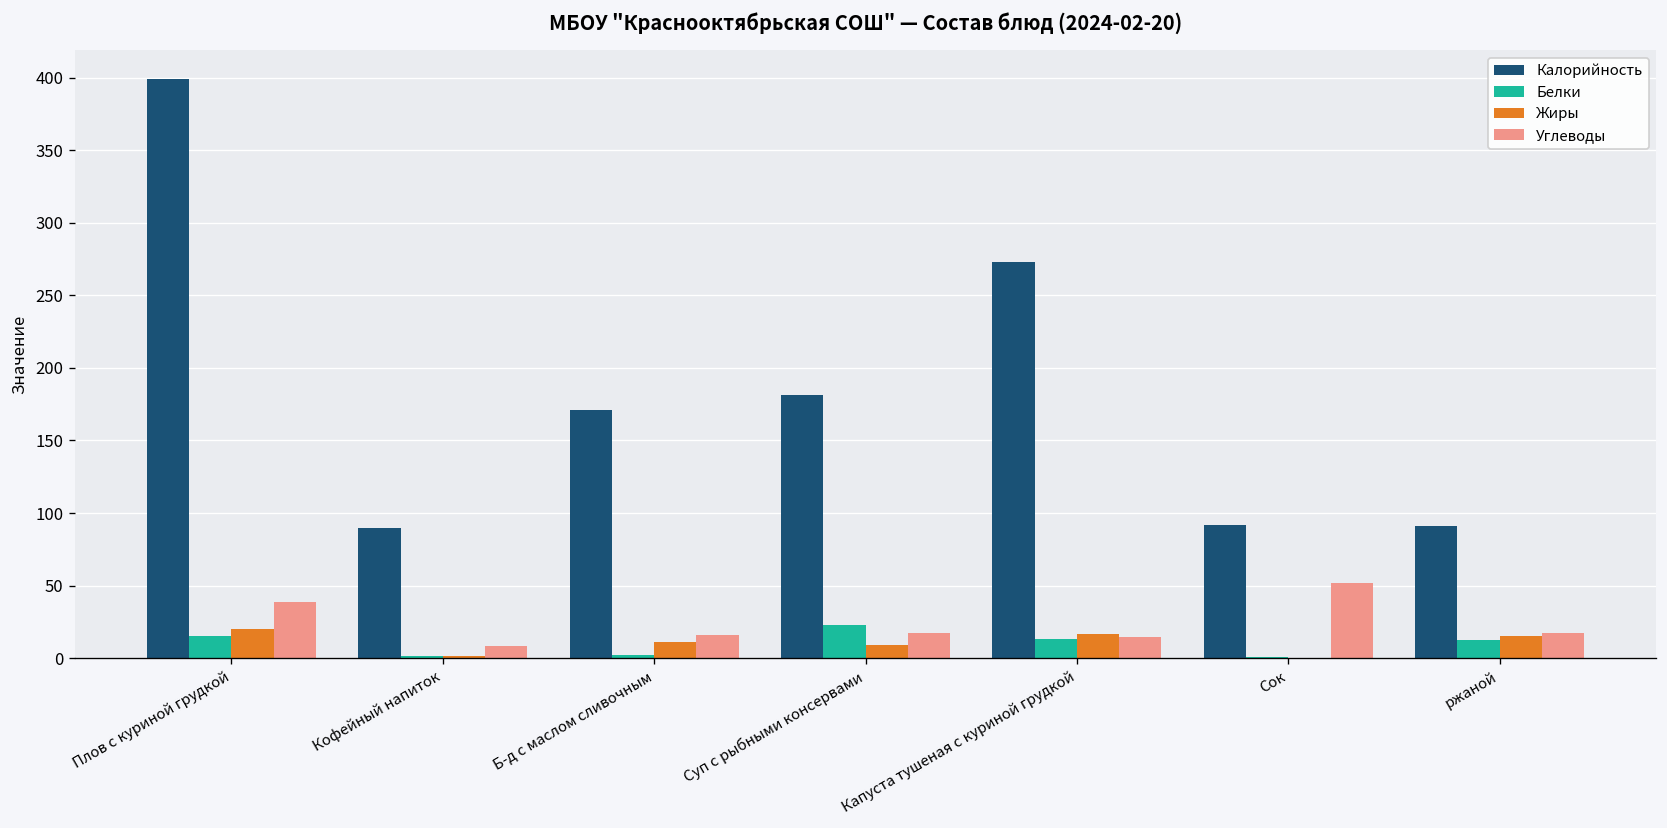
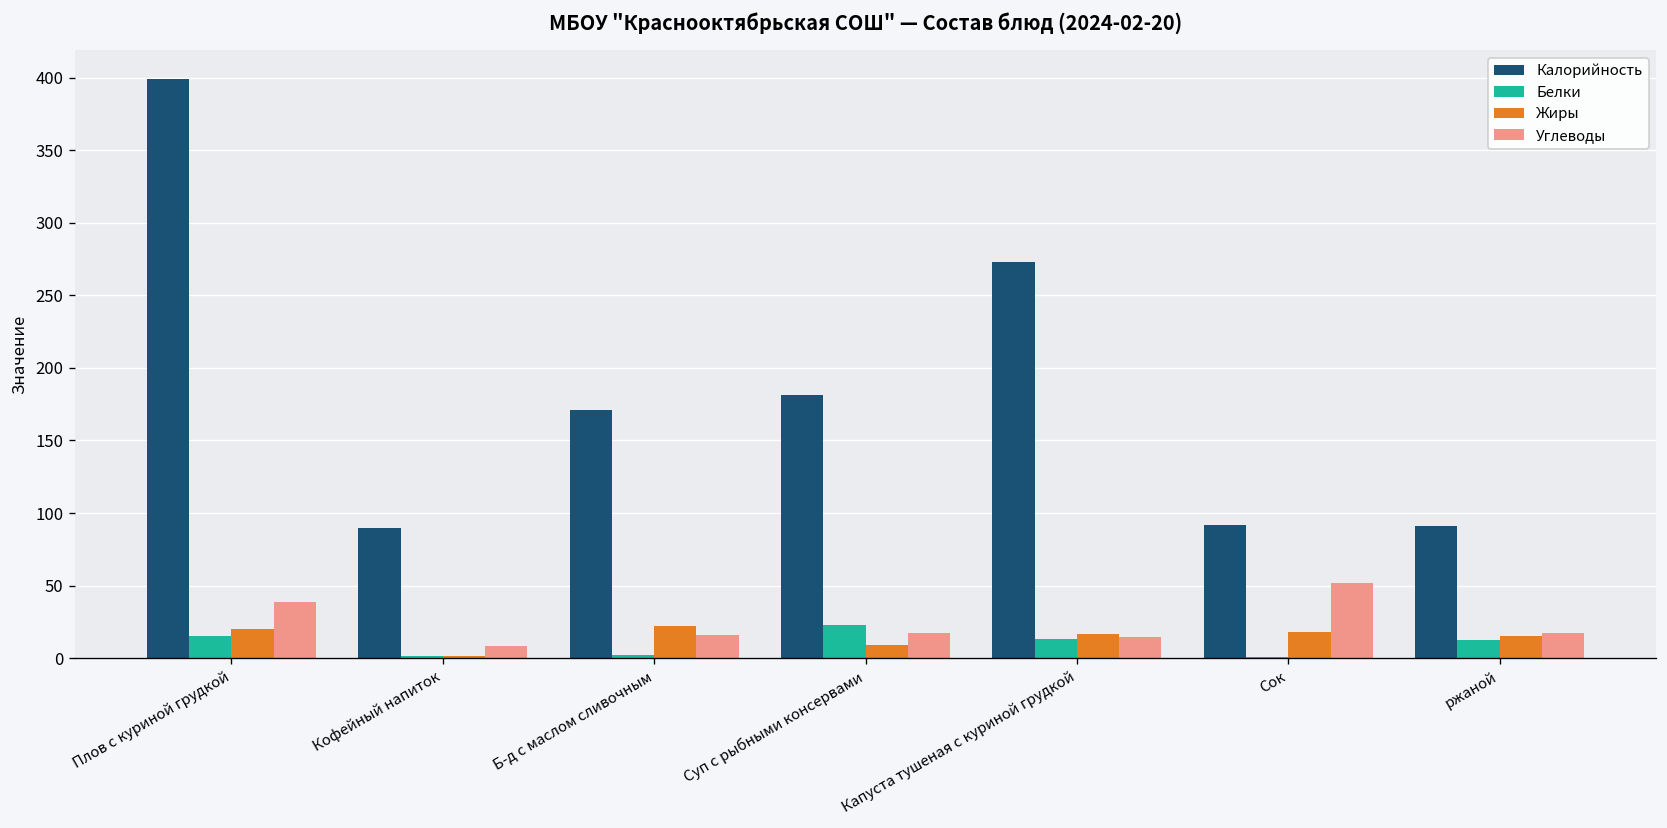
  {
    "Калорийность": {
      "Плов с куриной грудкой": 399,
      "Кофейный напиток": 90,
      "Б-д с маслом сливочным": 171,
      "Суп с рыбными консервами": 181,
      "Капуста тушеная с куриной грудкой": 273,
      "Сок": 92,
      "ржаной": 91
    },
    "Белки": {
      "Плов с куриной грудкой": 15,
      "Суп с рыбными консервами": 23,
      "Капуста тушеная с куриной грудкой": 13,
      "ржаной": 13
    },
    "Жиры": {
      "Плов с куриной грудкой": 20,
-     "Б-д с маслом сливочным": 11,
+     "Б-д с маслом сливочным": 22,
      "Суп с рыбными консервами": 9,
      "Капуста тушеная с куриной грудкой": 17,
-     "Сок": 0,
+     "Сок": 18,
      "ржаной": 16
    },
    "Углеводы": {
      "Плов с куриной грудкой": 39,
      "Кофейный напиток": 8,
      "Б-д с маслом сливочным": 16,
      "Суп с рыбными консервами": 17,
      "Капуста тушеная с куриной грудкой": 14,
      "Сок": 52,
      "ржаной": 17
    }
  }
